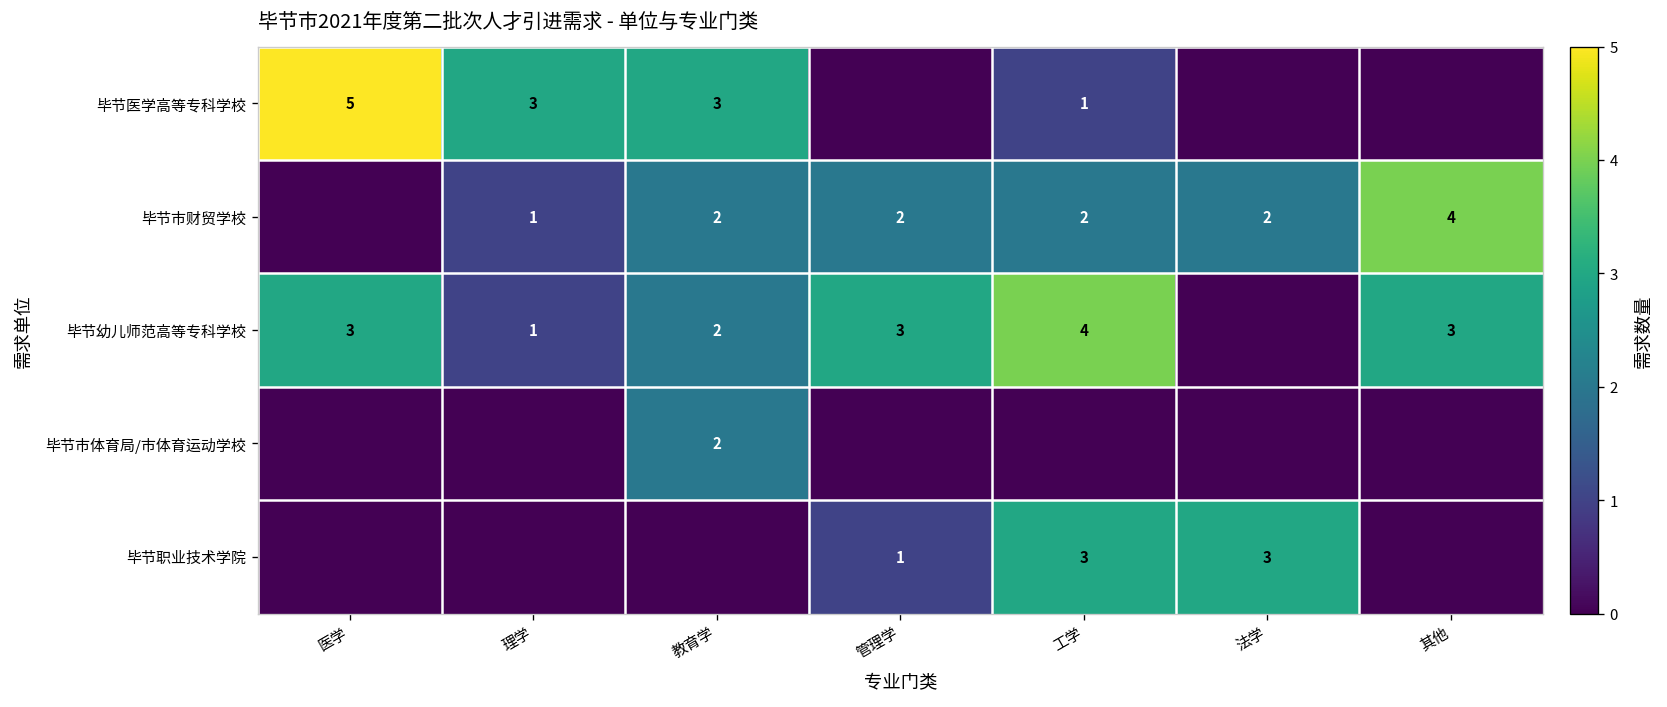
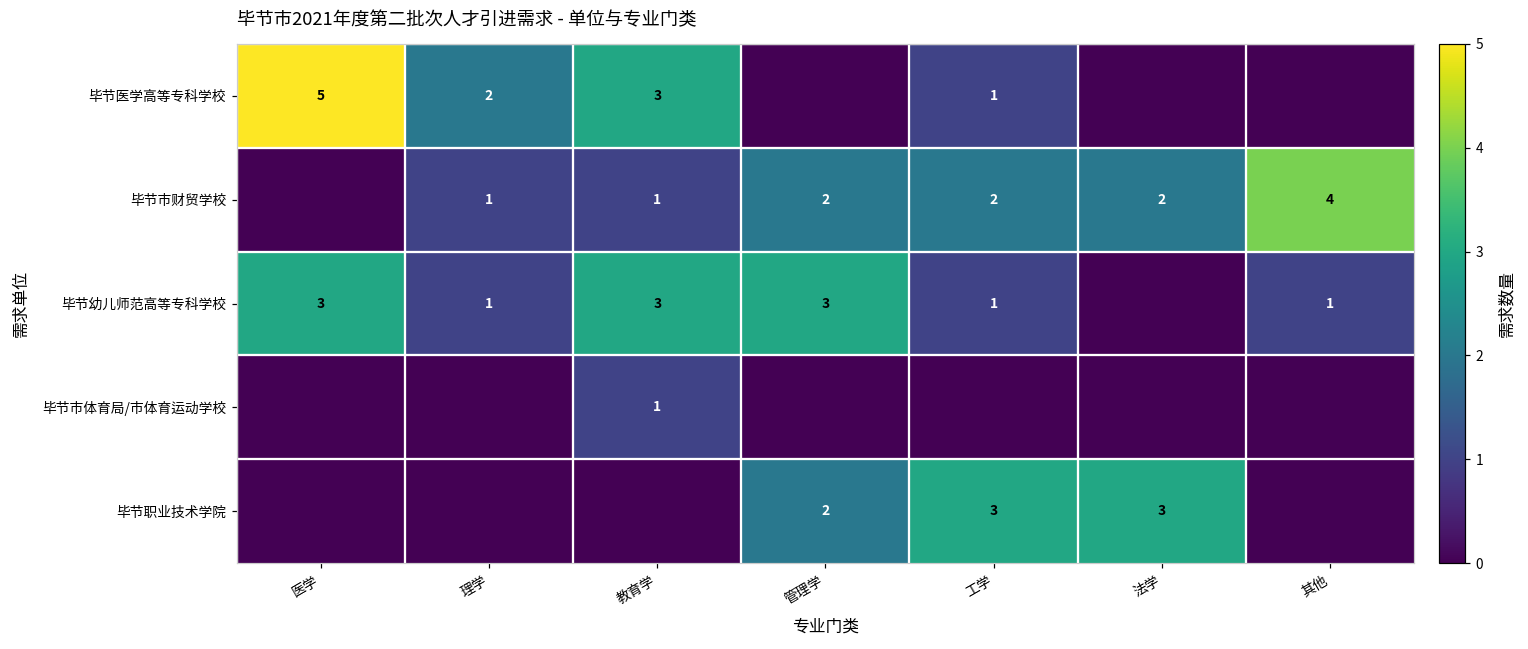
  {
    "毕节医学高等专科学校": {
      "医学": 5,
-     "理学": 3,
+     "理学": 2,
      "教育学": 3,
      "工学": 1
    },
    "毕节市财贸学校": {
      "理学": 1,
-     "教育学": 2,
+     "教育学": 1,
      "管理学": 2,
      "工学": 2,
      "法学": 2,
      "其他": 4
    },
    "毕节幼儿师范高等专科学校": {
      "医学": 3,
      "理学": 1,
-     "教育学": 2,
+     "教育学": 3,
      "管理学": 3,
-     "工学": 4,
-     "其他": 3
+     "工学": 1,
+     "其他": 1
    },
    "毕节市体育局/市体育运动学校": {
-     "教育学": 2
+     "教育学": 1
    },
    "毕节职业技术学院": {
-     "管理学": 1,
+     "管理学": 2,
      "工学": 3,
      "法学": 3
    }
  }
